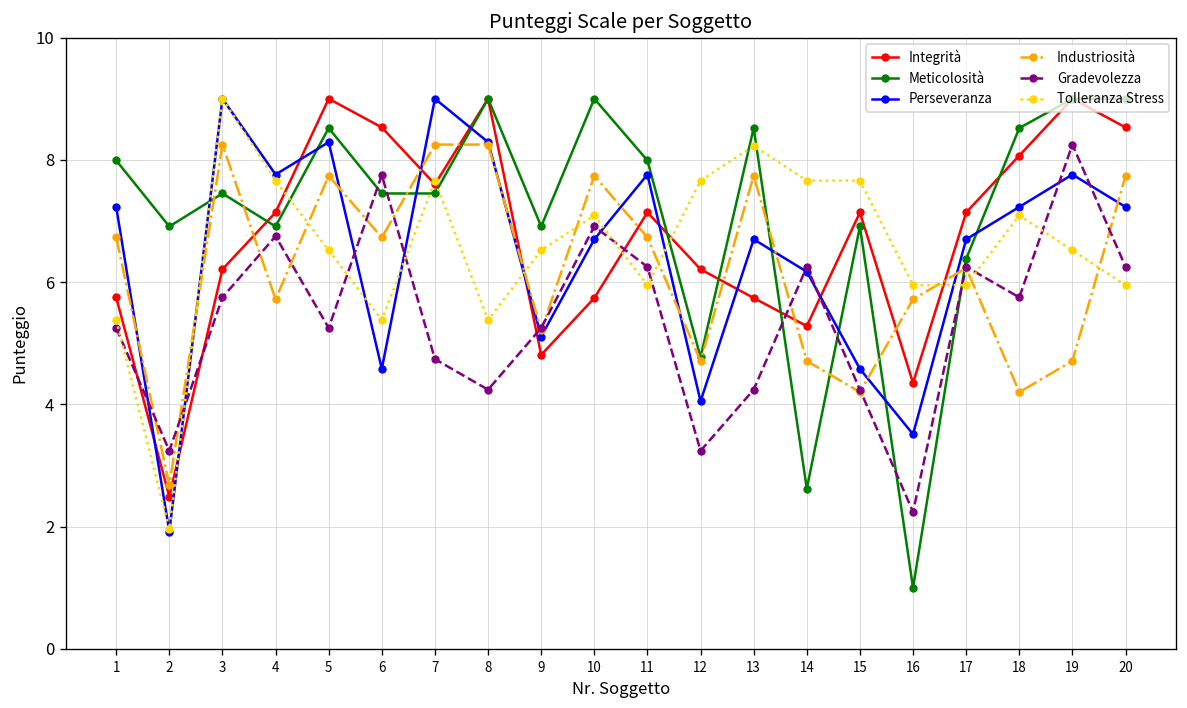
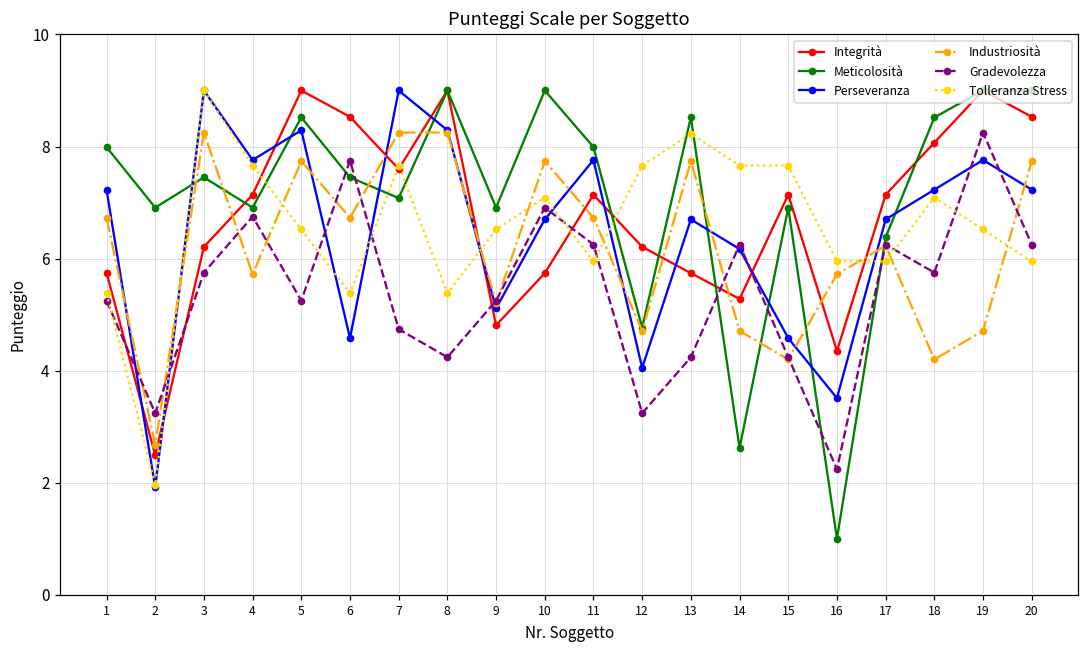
  {
    "Integrità": {
      "1": 5.8,
      "2": 2.5,
      "3": 6.2,
      "4": 7.1,
      "5": 9.0,
      "6": 8.5,
      "7": 7.6,
      "9": 4.8,
      "10": 5.7,
      "11": 7.1,
      "12": 6.2,
      "13": 5.7,
      "14": 5.3,
      "15": 7.1,
      "16": 4.4,
      "17": 7.1,
      "18": 8.1,
      "20": 8.5
    },
    "Meticolosità": {
      "1": 8.0,
      "2": 6.9,
      "3": 7.5,
      "4": 6.9,
      "5": 8.5,
      "6": 7.5,
-     "7": 7.5,
+     "7": 7.1,
      "9": 6.9,
      "10": 9.0,
      "11": 8.0,
      "12": 4.8,
      "13": 8.5,
      "14": 2.6,
      "15": 6.9,
      "16": 1.0,
      "17": 6.4,
      "18": 8.5
    },
    "Perseveranza": {
      "1": 7.2,
      "4": 7.8,
      "5": 8.3,
      "6": 4.6,
      "7": 9.0,
      "9": 5.1,
      "10": 6.7,
      "11": 7.8,
      "12": 4.1,
      "13": 6.7,
      "14": 6.2,
      "15": 4.6,
      "16": 3.5,
      "17": 6.7,
      "18": 7.2,
      "19": 7.8,
      "20": 7.2
    },
    "Gradevolezza": {
      "1": 5.3,
      "2": 3.2,
      "3": 5.8,
      "4": 6.8,
      "5": 5.3,
      "6": 7.8,
      "7": 4.7,
      "8": 4.2,
      "10": 6.9,
      "11": 6.3,
      "12": 3.2,
      "13": 4.2,
      "14": 6.3,
      "16": 2.2,
      "18": 5.8,
      "19": 8.3,
      "20": 6.3
    }
  }
